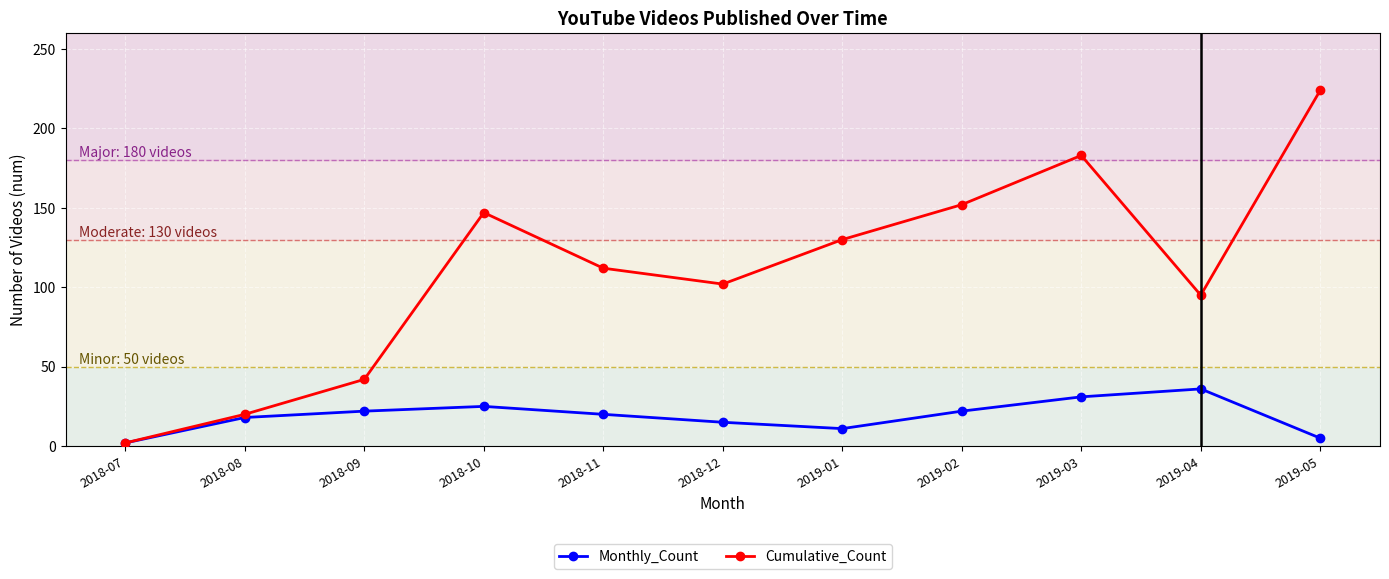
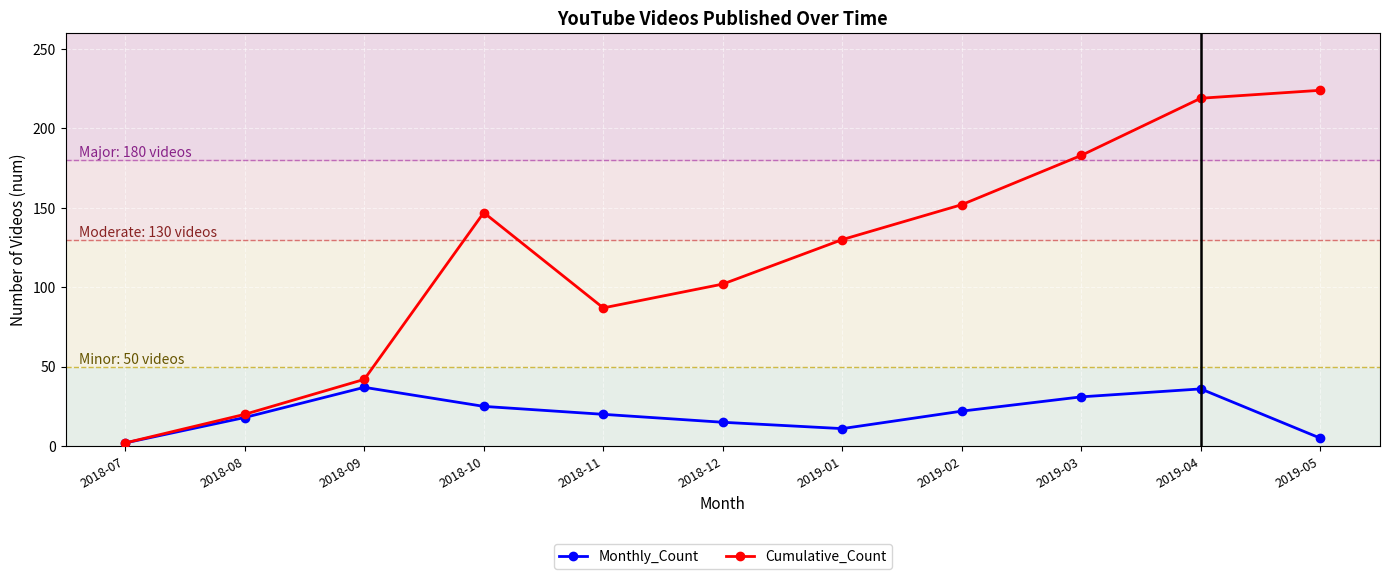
  {
    "Monthly_Count": {
      "2018-08": 18,
-     "2018-09": 22,
+     "2018-09": 37,
      "2018-10": 25,
      "2018-11": 20,
      "2018-12": 15,
      "2019-01": 11,
      "2019-02": 22,
      "2019-03": 31,
      "2019-04": 36,
      "2019-05": 5
    },
    "Cumulative_Count": {
      "2018-08": 20,
      "2018-09": 42,
      "2018-10": 147,
-     "2018-11": 112,
+     "2018-11": 87,
      "2018-12": 102,
      "2019-01": 130,
      "2019-02": 152,
      "2019-03": 183,
-     "2019-04": 95,
+     "2019-04": 219,
      "2019-05": 224
    }
  }
